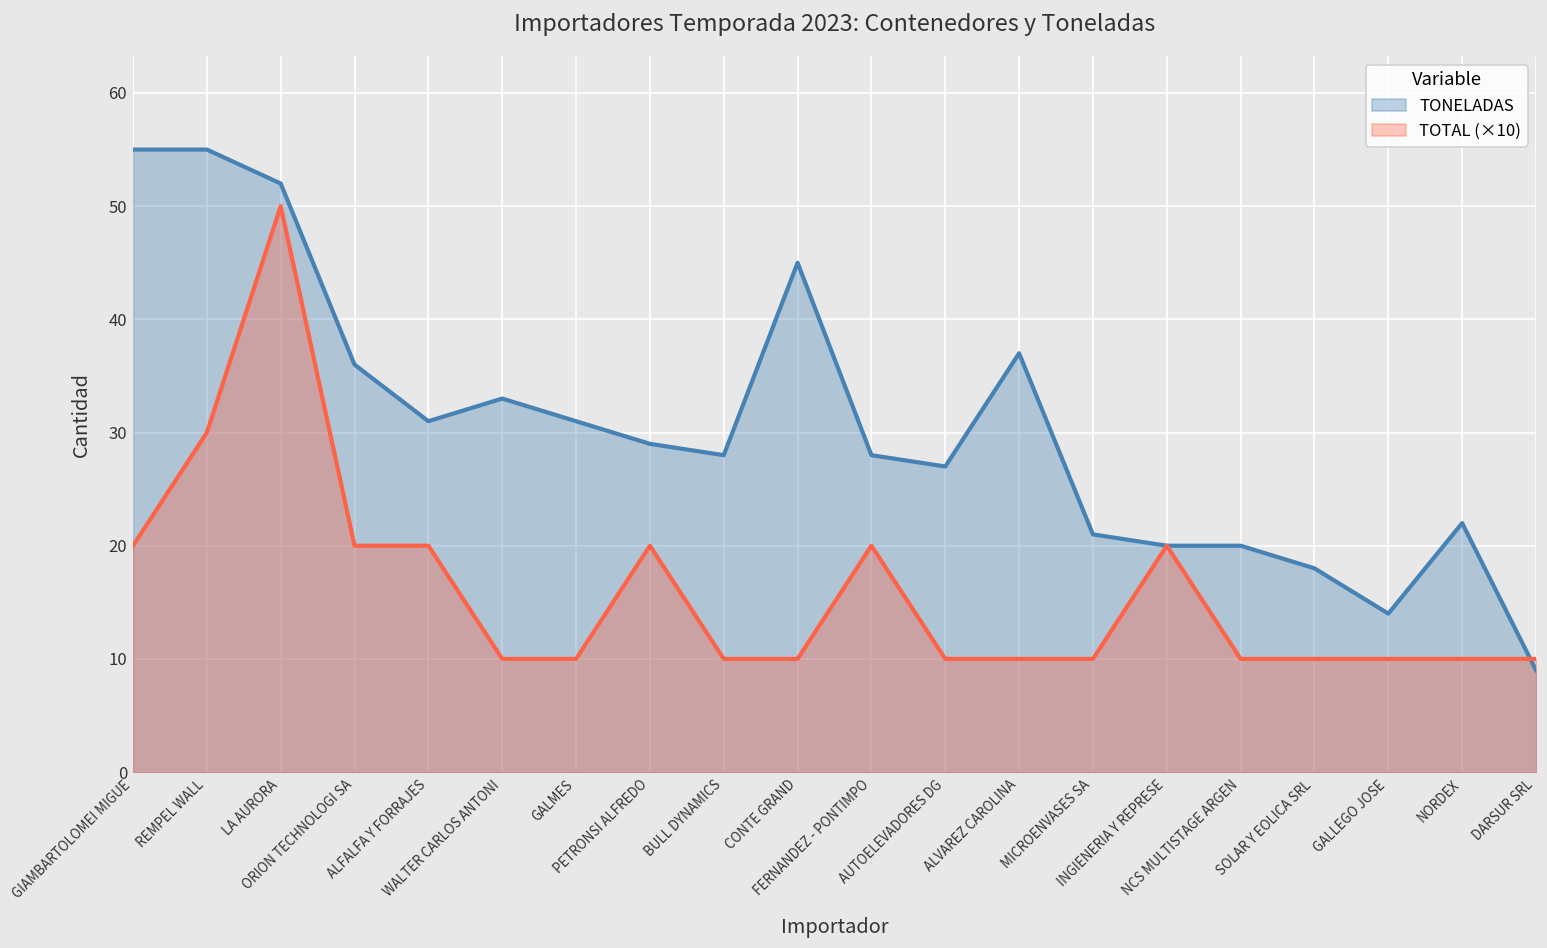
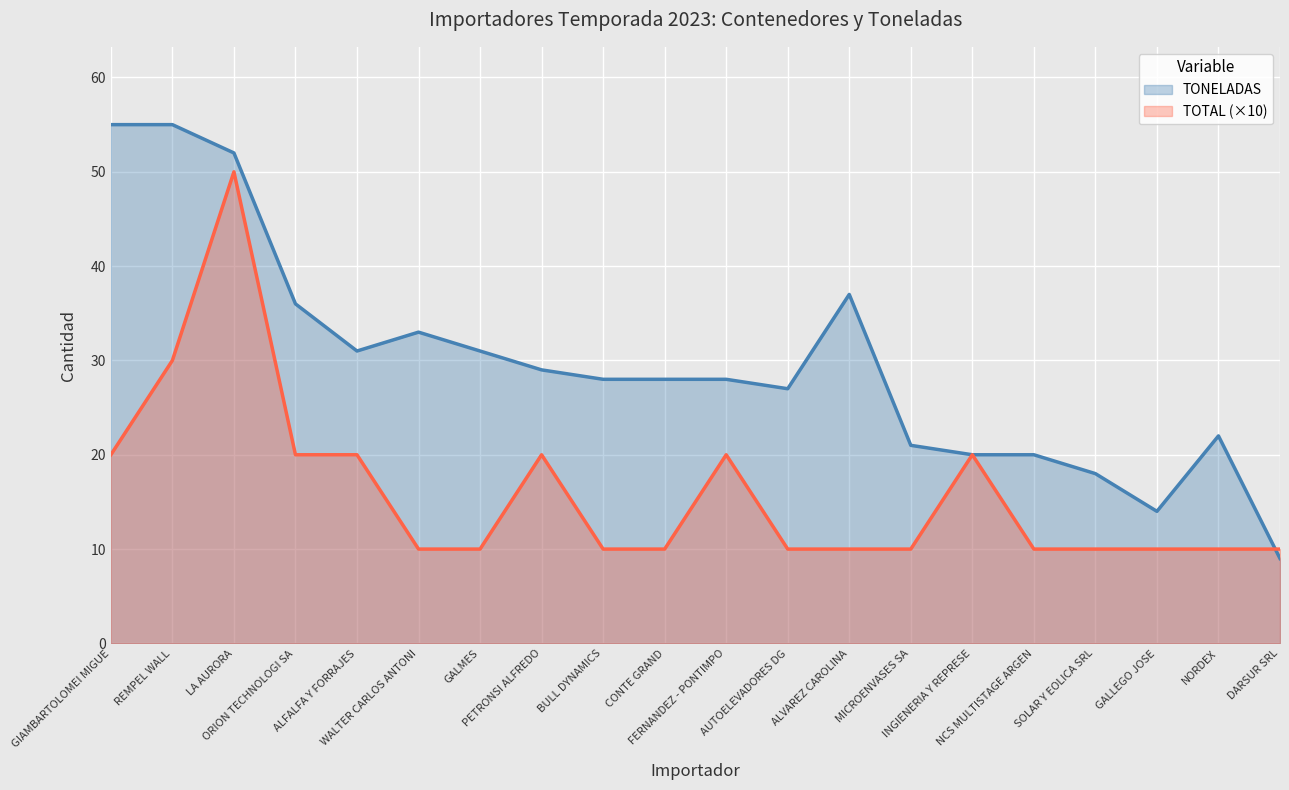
  {
    "TONELADAS": {
      "GIAMBARTOLOMEI MIGUE": 55,
      "REMPEL WALL": 55,
      "LA AURORA": 52,
      "ORION TECHNOLOGI SA": 36,
      "ALFALFA Y FORRAJES": 31,
      "WALTER CARLOS ANTONI": 33,
      "GALMES": 31,
      "PETRONSI ALFREDO": 29,
      "BULL DYNAMICS": 28,
-     "CONTE GRAND": 45,
+     "CONTE GRAND": 28,
      "FERNANDEZ - PONTIMPO": 28,
      "AUTOELEVADORES DG": 27,
      "ALVAREZ CAROLINA": 37,
      "MICROENVASES SA": 21,
      "NCS MULTISTAGE ARGEN": 20,
      "SOLAR Y EOLICA SRL": 18,
      "GALLEGO JOSE": 14,
      "NORDEX": 22,
      "DARSUR SRL": 9
    },
    "TOTAL (×10)": {
      "GIAMBARTOLOMEI MIGUE": 20,
      "REMPEL WALL": 30,
      "LA AURORA": 50,
      "ORION TECHNOLOGI SA": 20,
      "ALFALFA Y FORRAJES": 20,
      "WALTER CARLOS ANTONI": 10,
      "GALMES": 10,
      "PETRONSI ALFREDO": 20,
      "BULL DYNAMICS": 10,
      "CONTE GRAND": 10,
      "FERNANDEZ - PONTIMPO": 20,
      "AUTOELEVADORES DG": 10,
      "ALVAREZ CAROLINA": 10,
      "MICROENVASES SA": 10,
      "NCS MULTISTAGE ARGEN": 10,
      "SOLAR Y EOLICA SRL": 10,
      "GALLEGO JOSE": 10,
      "NORDEX": 10,
      "DARSUR SRL": 10
    }
  }
